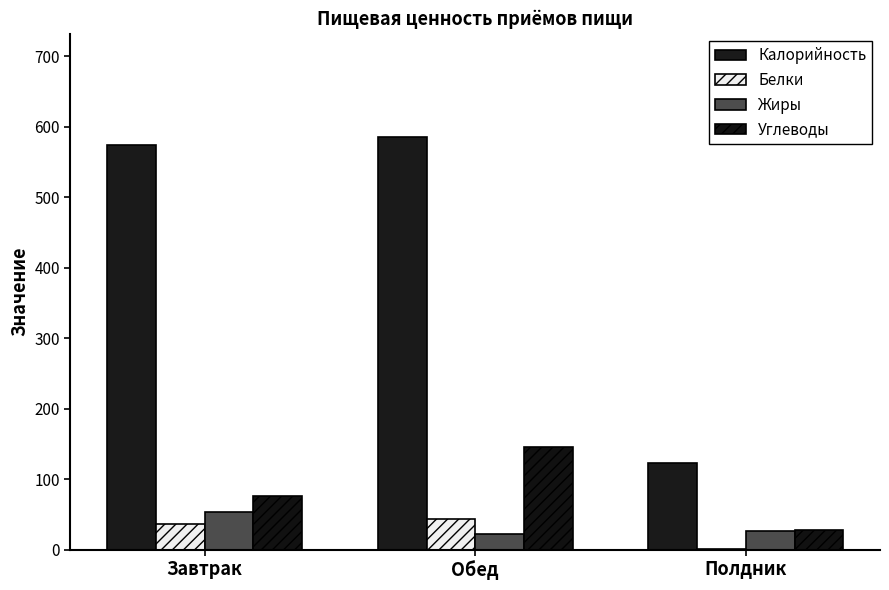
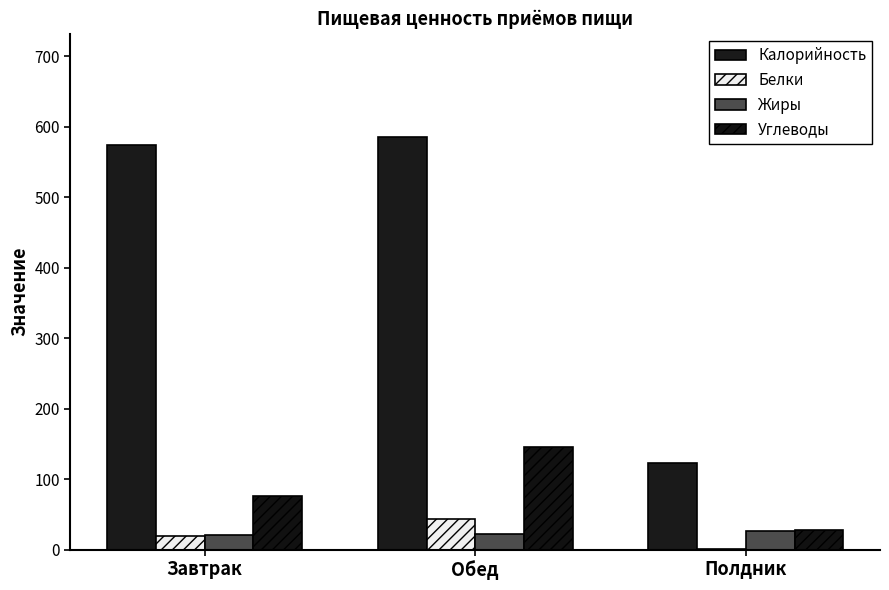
  {
    "Белки": {
-     "Завтрак": 40,
+     "Завтрак": 20,
      "Обед": 40
    },
    "Жиры": {
-     "Завтрак": 50,
+     "Завтрак": 20,
      "Обед": 20,
      "Полдник": 30
    }
  }
